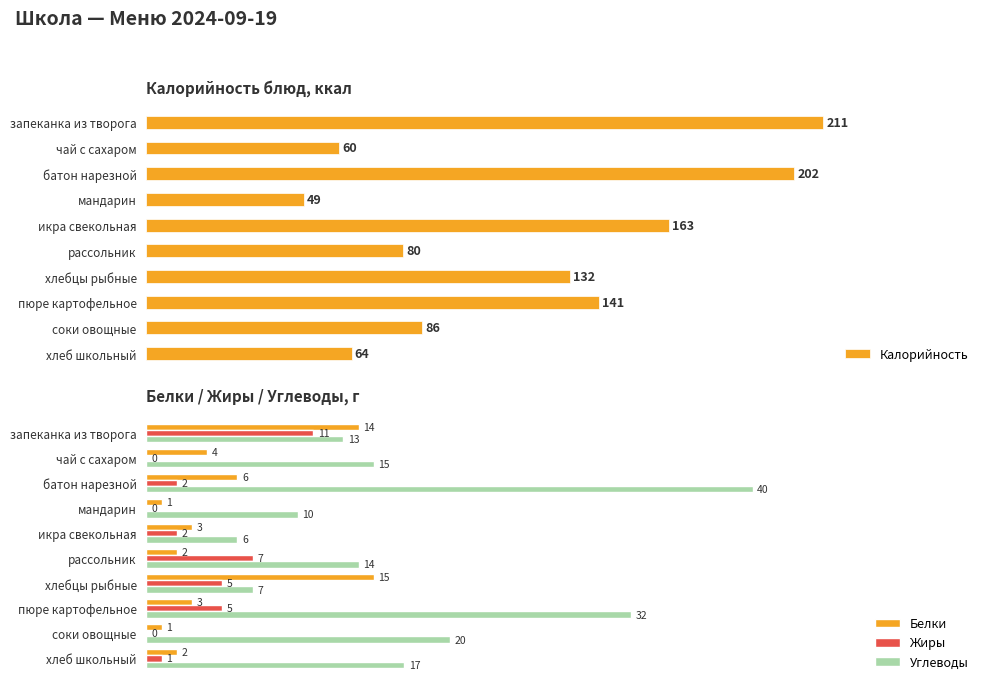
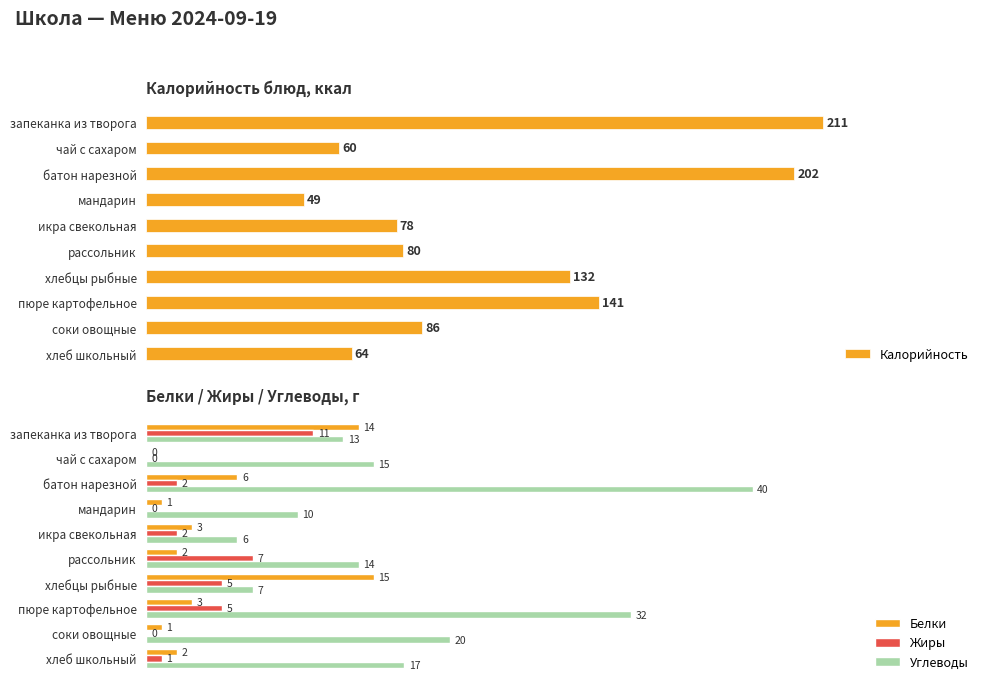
  {
    "Калорийность блюд, ккал": {
      "запеканка из творога": 211,
      "чай с сахаром": 60,
      "батон нарезной": 202,
      "мандарин": 49,
-     "икра свекольная": 163,
+     "икра свекольная": 78,
      "рассольник": 80,
      "хлебцы рыбные": 132,
      "пюре картофельное": 141,
      "соки овощные": 86,
      "хлеб школьный": 64
    },
    "Белки / Жиры / Углеводы, г": {
      "Белки": {
        "запеканка из творога": 14,
-       "чай с сахаром": 4,
+       "чай с сахаром": 0,
        "батон нарезной": 6,
        "мандарин": 1,
        "икра свекольная": 3,
        "рассольник": 2,
        "хлебцы рыбные": 15,
        "пюре картофельное": 3,
        "соки овощные": 1,
        "хлеб школьный": 2
      },
      "Жиры": {
        "запеканка из творога": 11,
        "чай с сахаром": 0,
        "батон нарезной": 2,
        "мандарин": 0,
        "икра свекольная": 2,
        "рассольник": 7,
        "хлебцы рыбные": 5,
        "пюре картофельное": 5,
        "соки овощные": 0,
        "хлеб школьный": 1
      },
      "Углеводы": {
        "запеканка из творога": 13,
        "чай с сахаром": 15,
        "батон нарезной": 40,
        "мандарин": 10,
        "икра свекольная": 6,
        "рассольник": 14,
        "хлебцы рыбные": 7,
        "пюре картофельное": 32,
        "соки овощные": 20,
        "хлеб школьный": 17
      }
    }
  }
